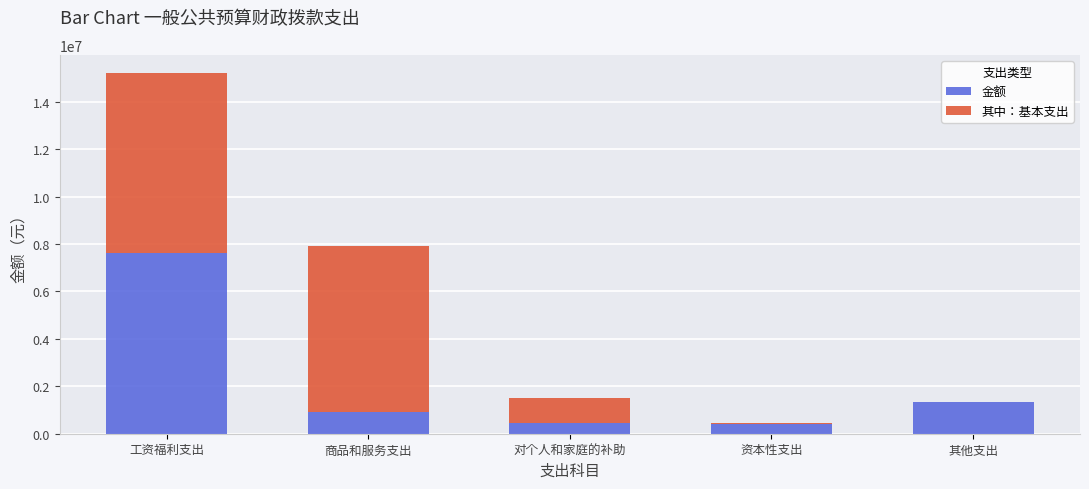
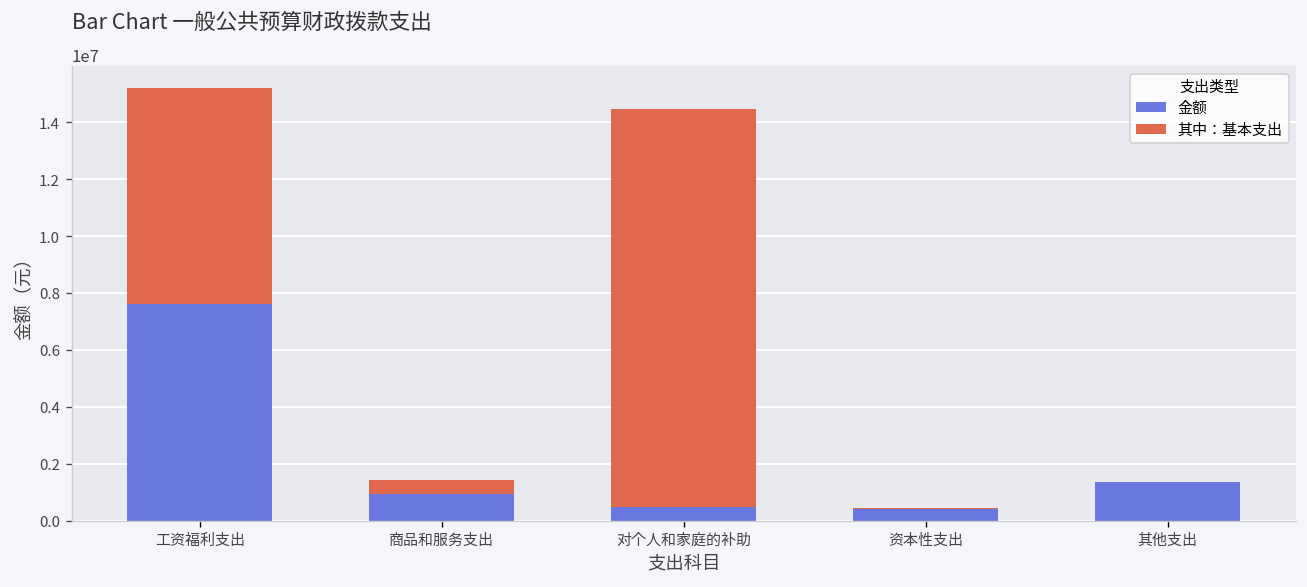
  {
    "金额": {
      "工资福利支出": 7600000,
      "商品和服务支出": 900000,
      "对个人和家庭的补助": 500000,
      "资本性支出": 400000,
      "其他支出": 1300000
    },
    "其中：基本支出": {
      "工资福利支出": 7600000,
-     "商品和服务支出": 7000000,
-     "对个人和家庭的补助": 1000000,
+     "商品和服务支出": 500000,
+     "对个人和家庭的补助": 14000000,
      "其他支出": 0
    }
  }
